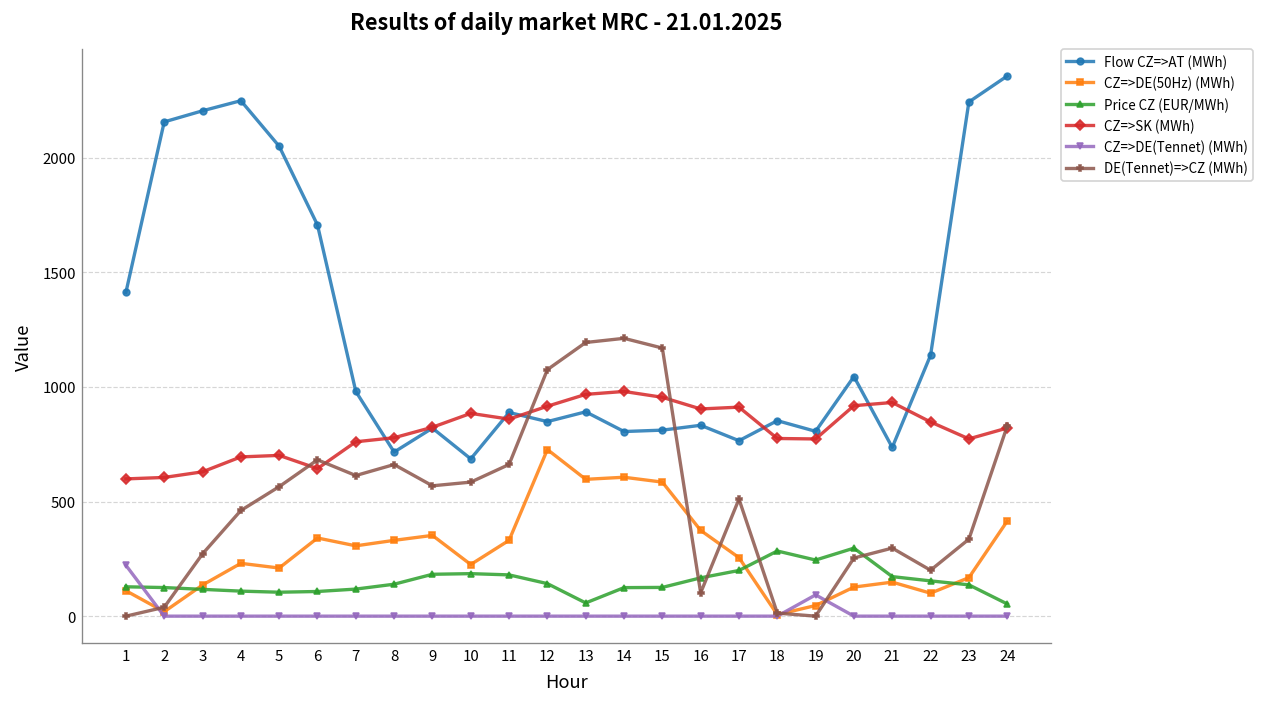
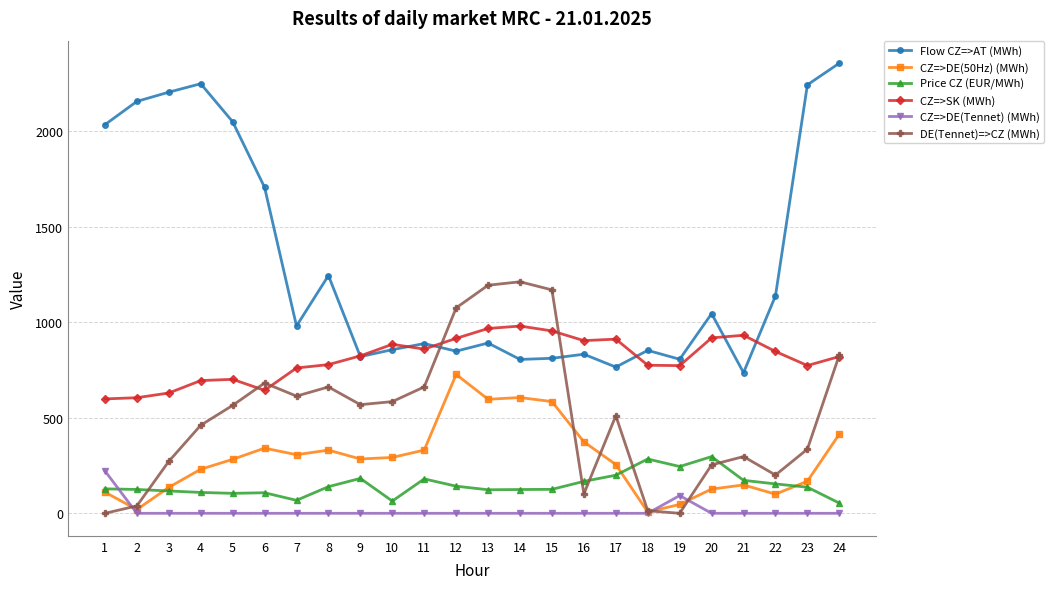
  {
    "Flow CZ=>AT (MWh)": {
-     "1": 1410,
+     "1": 2030,
      "2": 2160,
      "3": 2200,
      "4": 2250,
      "5": 2050,
      "6": 1710,
      "7": 980,
-     "8": 720,
-     "10": 690,
+     "8": 1240,
+     "10": 860,
      "11": 890,
      "12": 850,
      "13": 890,
      "14": 810,
      "15": 810,
      "16": 830,
      "17": 770,
      "18": 850,
      "19": 810,
      "20": 1040,
      "21": 740,
      "22": 1140,
      "23": 2240,
      "24": 2360
    },
    "CZ=>DE(50Hz) (MWh)": {
      "1": 110,
      "2": 20,
      "3": 140,
      "4": 230,
-     "5": 210,
+     "5": 280,
      "6": 340,
      "7": 310,
      "8": 330,
-     "9": 350,
-     "10": 230,
+     "9": 280,
+     "10": 290,
      "11": 330,
      "12": 730,
      "13": 600,
      "14": 610,
      "15": 580,
      "16": 370,
      "17": 260,
      "19": 50,
      "20": 130,
      "21": 150,
      "22": 100,
      "23": 170,
      "24": 410
    },
    "Price CZ (EUR/MWh)": {
      "1": 130,
      "2": 120,
      "3": 120,
      "4": 110,
      "5": 100,
      "6": 110,
-     "7": 120,
+     "7": 70,
      "8": 140,
      "9": 180,
-     "10": 190,
+     "10": 60,
      "11": 180,
      "12": 140,
-     "13": 60,
+     "13": 120,
      "14": 120,
      "15": 130,
      "16": 170,
      "17": 200,
      "18": 280,
      "19": 240,
      "20": 300,
      "21": 170,
      "22": 150,
      "23": 140,
      "24": 50
    },
    "CZ=>SK (MWh)": {
      "1": 600,
      "2": 600,
      "3": 630,
      "4": 690,
      "5": 700,
      "6": 640,
      "7": 760,
      "8": 780,
      "10": 880,
      "11": 860,
      "12": 920,
      "13": 970,
      "14": 980,
      "15": 950,
      "16": 900,
      "17": 910,
      "18": 770,
      "19": 770,
      "20": 920,
      "21": 930,
      "22": 850,
      "23": 770
    },
    "CZ=>DE(Tennet) (MWh)": {
      "1": 220,
      "2": 0,
      "3": 0,
      "4": 0,
      "5": 0,
      "6": 0,
      "7": 0,
      "8": 0,
      "9": 0,
      "10": 0,
      "11": 0,
      "12": 0,
      "13": 0,
      "14": 0,
      "15": 0,
      "16": 0,
      "17": 0,
      "19": 90,
      "20": 0,
      "21": 0,
      "22": 0,
      "23": 0,
      "24": 0
    },
    "DE(Tennet)=>CZ (MWh)": {
      "1": 0,
      "2": 40,
      "3": 270,
      "4": 460,
      "5": 560,
      "6": 680,
      "7": 610,
      "8": 660,
      "9": 570,
      "10": 580,
      "11": 660,
      "12": 1080,
      "13": 1190,
      "14": 1210,
      "15": 1170,
      "16": 100,
      "17": 510,
      "19": 0,
      "20": 250,
      "21": 300,
      "22": 200,
      "23": 340
    }
  }
